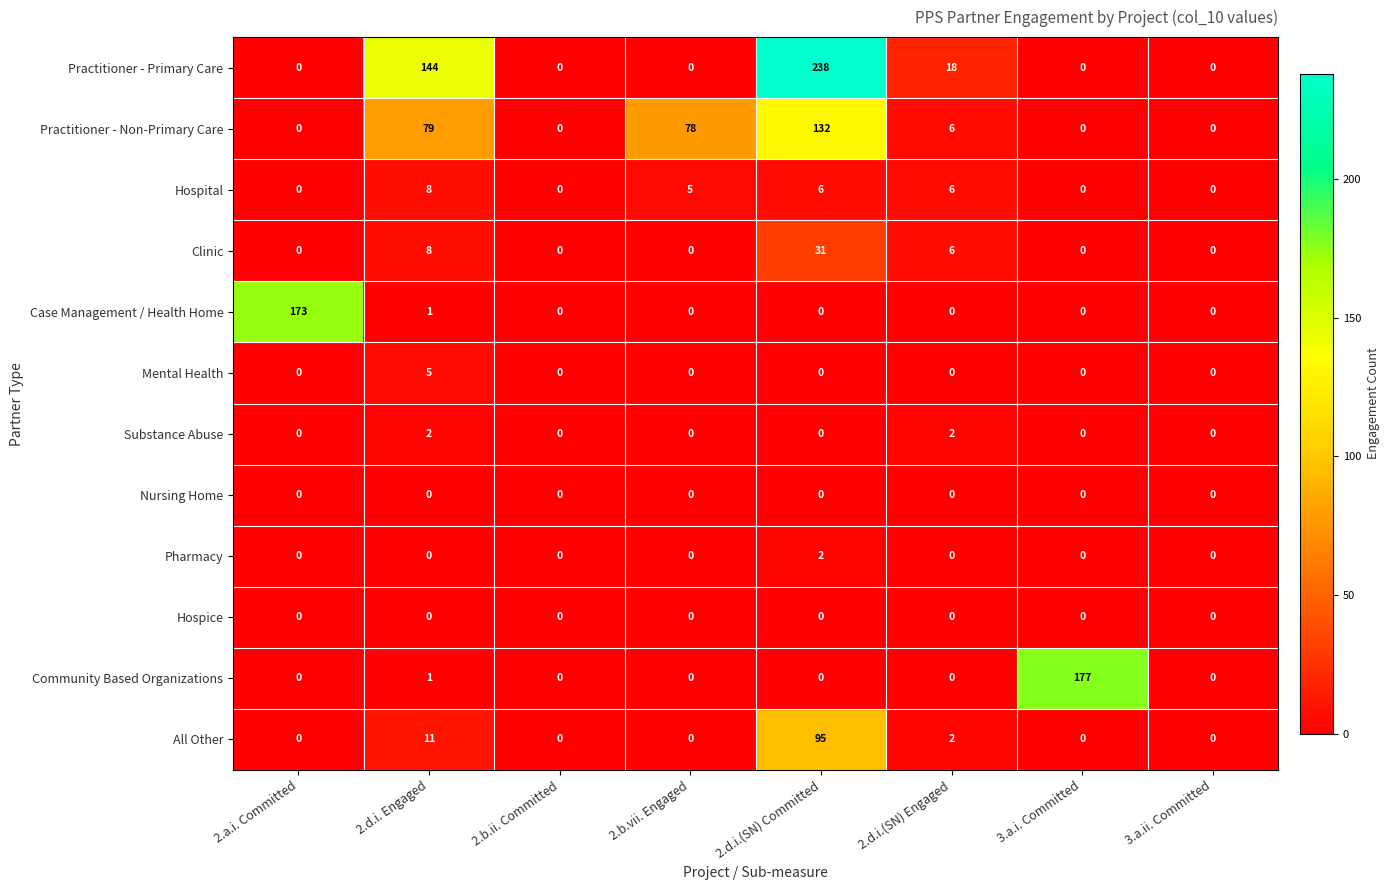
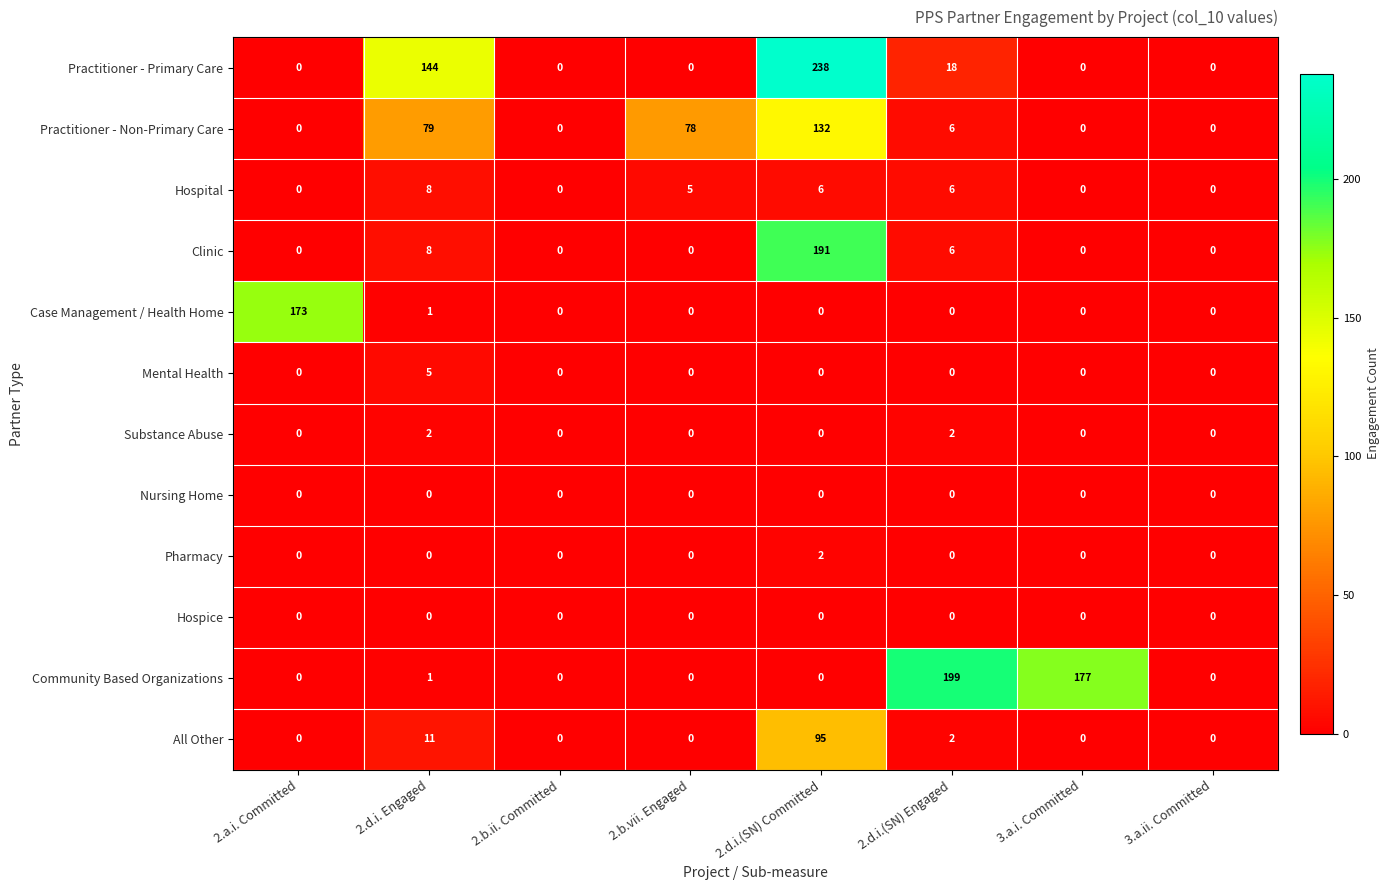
  {
    "Practitioner - Primary Care": {
      "2.a.i. Committed": 0,
      "2.d.i. Engaged": 144,
      "2.b.ii. Committed": 0,
      "2.b.vii. Engaged": 0,
      "2.d.i.(SN) Committed": 238,
      "2.d.i.(SN) Engaged": 18,
      "3.a.i. Committed": 0,
      "3.a.ii. Committed": 0
    },
    "Practitioner - Non-Primary Care": {
      "2.a.i. Committed": 0,
      "2.d.i. Engaged": 79,
      "2.b.ii. Committed": 0,
      "2.b.vii. Engaged": 78,
      "2.d.i.(SN) Committed": 132,
      "2.d.i.(SN) Engaged": 6,
      "3.a.i. Committed": 0,
      "3.a.ii. Committed": 0
    },
    "Hospital": {
      "2.a.i. Committed": 0,
      "2.d.i. Engaged": 8,
      "2.b.ii. Committed": 0,
      "2.b.vii. Engaged": 5,
      "2.d.i.(SN) Committed": 6,
      "2.d.i.(SN) Engaged": 6,
      "3.a.i. Committed": 0,
      "3.a.ii. Committed": 0
    },
    "Clinic": {
      "2.a.i. Committed": 0,
      "2.d.i. Engaged": 8,
      "2.b.ii. Committed": 0,
      "2.b.vii. Engaged": 0,
-     "2.d.i.(SN) Committed": 31,
+     "2.d.i.(SN) Committed": 191,
      "2.d.i.(SN) Engaged": 6,
      "3.a.i. Committed": 0,
      "3.a.ii. Committed": 0
    },
    "Case Management / Health Home": {
      "2.a.i. Committed": 173,
      "2.d.i. Engaged": 1,
      "2.b.ii. Committed": 0,
      "2.b.vii. Engaged": 0,
      "2.d.i.(SN) Committed": 0,
      "2.d.i.(SN) Engaged": 0,
      "3.a.i. Committed": 0,
      "3.a.ii. Committed": 0
    },
    "Mental Health": {
      "2.a.i. Committed": 0,
      "2.d.i. Engaged": 5,
      "2.b.ii. Committed": 0,
      "2.b.vii. Engaged": 0,
      "2.d.i.(SN) Committed": 0,
      "2.d.i.(SN) Engaged": 0,
      "3.a.i. Committed": 0,
      "3.a.ii. Committed": 0
    },
    "Substance Abuse": {
      "2.a.i. Committed": 0,
      "2.d.i. Engaged": 2,
      "2.b.ii. Committed": 0,
      "2.b.vii. Engaged": 0,
      "2.d.i.(SN) Committed": 0,
      "2.d.i.(SN) Engaged": 2,
      "3.a.i. Committed": 0,
      "3.a.ii. Committed": 0
    },
    "Nursing Home": {
      "2.a.i. Committed": 0,
      "2.d.i. Engaged": 0,
      "2.b.ii. Committed": 0,
      "2.b.vii. Engaged": 0,
      "2.d.i.(SN) Committed": 0,
      "2.d.i.(SN) Engaged": 0,
      "3.a.i. Committed": 0,
      "3.a.ii. Committed": 0
    },
    "Pharmacy": {
      "2.a.i. Committed": 0,
      "2.d.i. Engaged": 0,
      "2.b.ii. Committed": 0,
      "2.b.vii. Engaged": 0,
      "2.d.i.(SN) Committed": 2,
      "2.d.i.(SN) Engaged": 0,
      "3.a.i. Committed": 0,
      "3.a.ii. Committed": 0
    },
    "Hospice": {
      "2.a.i. Committed": 0,
      "2.d.i. Engaged": 0,
      "2.b.ii. Committed": 0,
      "2.b.vii. Engaged": 0,
      "2.d.i.(SN) Committed": 0,
      "2.d.i.(SN) Engaged": 0,
      "3.a.i. Committed": 0,
      "3.a.ii. Committed": 0
    },
    "Community Based Organizations": {
      "2.a.i. Committed": 0,
      "2.d.i. Engaged": 1,
      "2.b.ii. Committed": 0,
      "2.b.vii. Engaged": 0,
      "2.d.i.(SN) Committed": 0,
-     "2.d.i.(SN) Engaged": 0,
+     "2.d.i.(SN) Engaged": 199,
      "3.a.i. Committed": 177,
      "3.a.ii. Committed": 0
    },
    "All Other": {
      "2.a.i. Committed": 0,
      "2.d.i. Engaged": 11,
      "2.b.ii. Committed": 0,
      "2.b.vii. Engaged": 0,
      "2.d.i.(SN) Committed": 95,
      "2.d.i.(SN) Engaged": 2,
      "3.a.i. Committed": 0,
      "3.a.ii. Committed": 0
    }
  }
